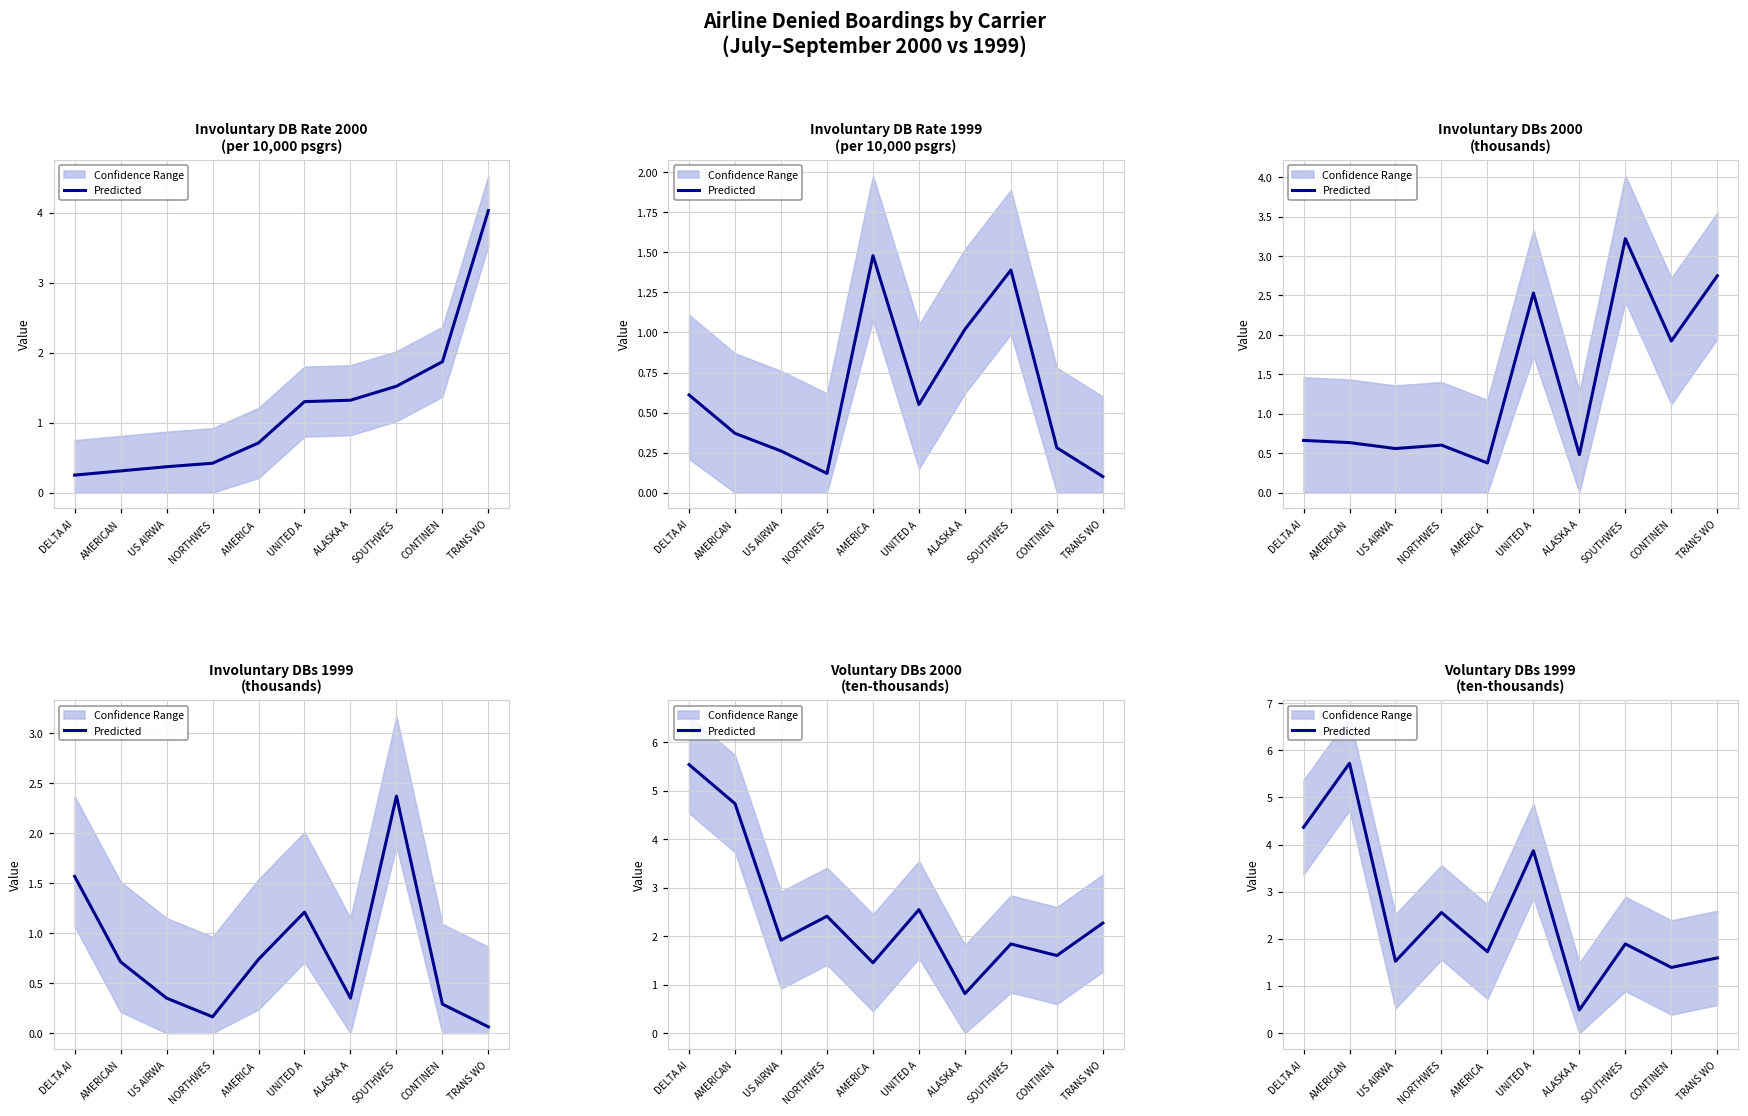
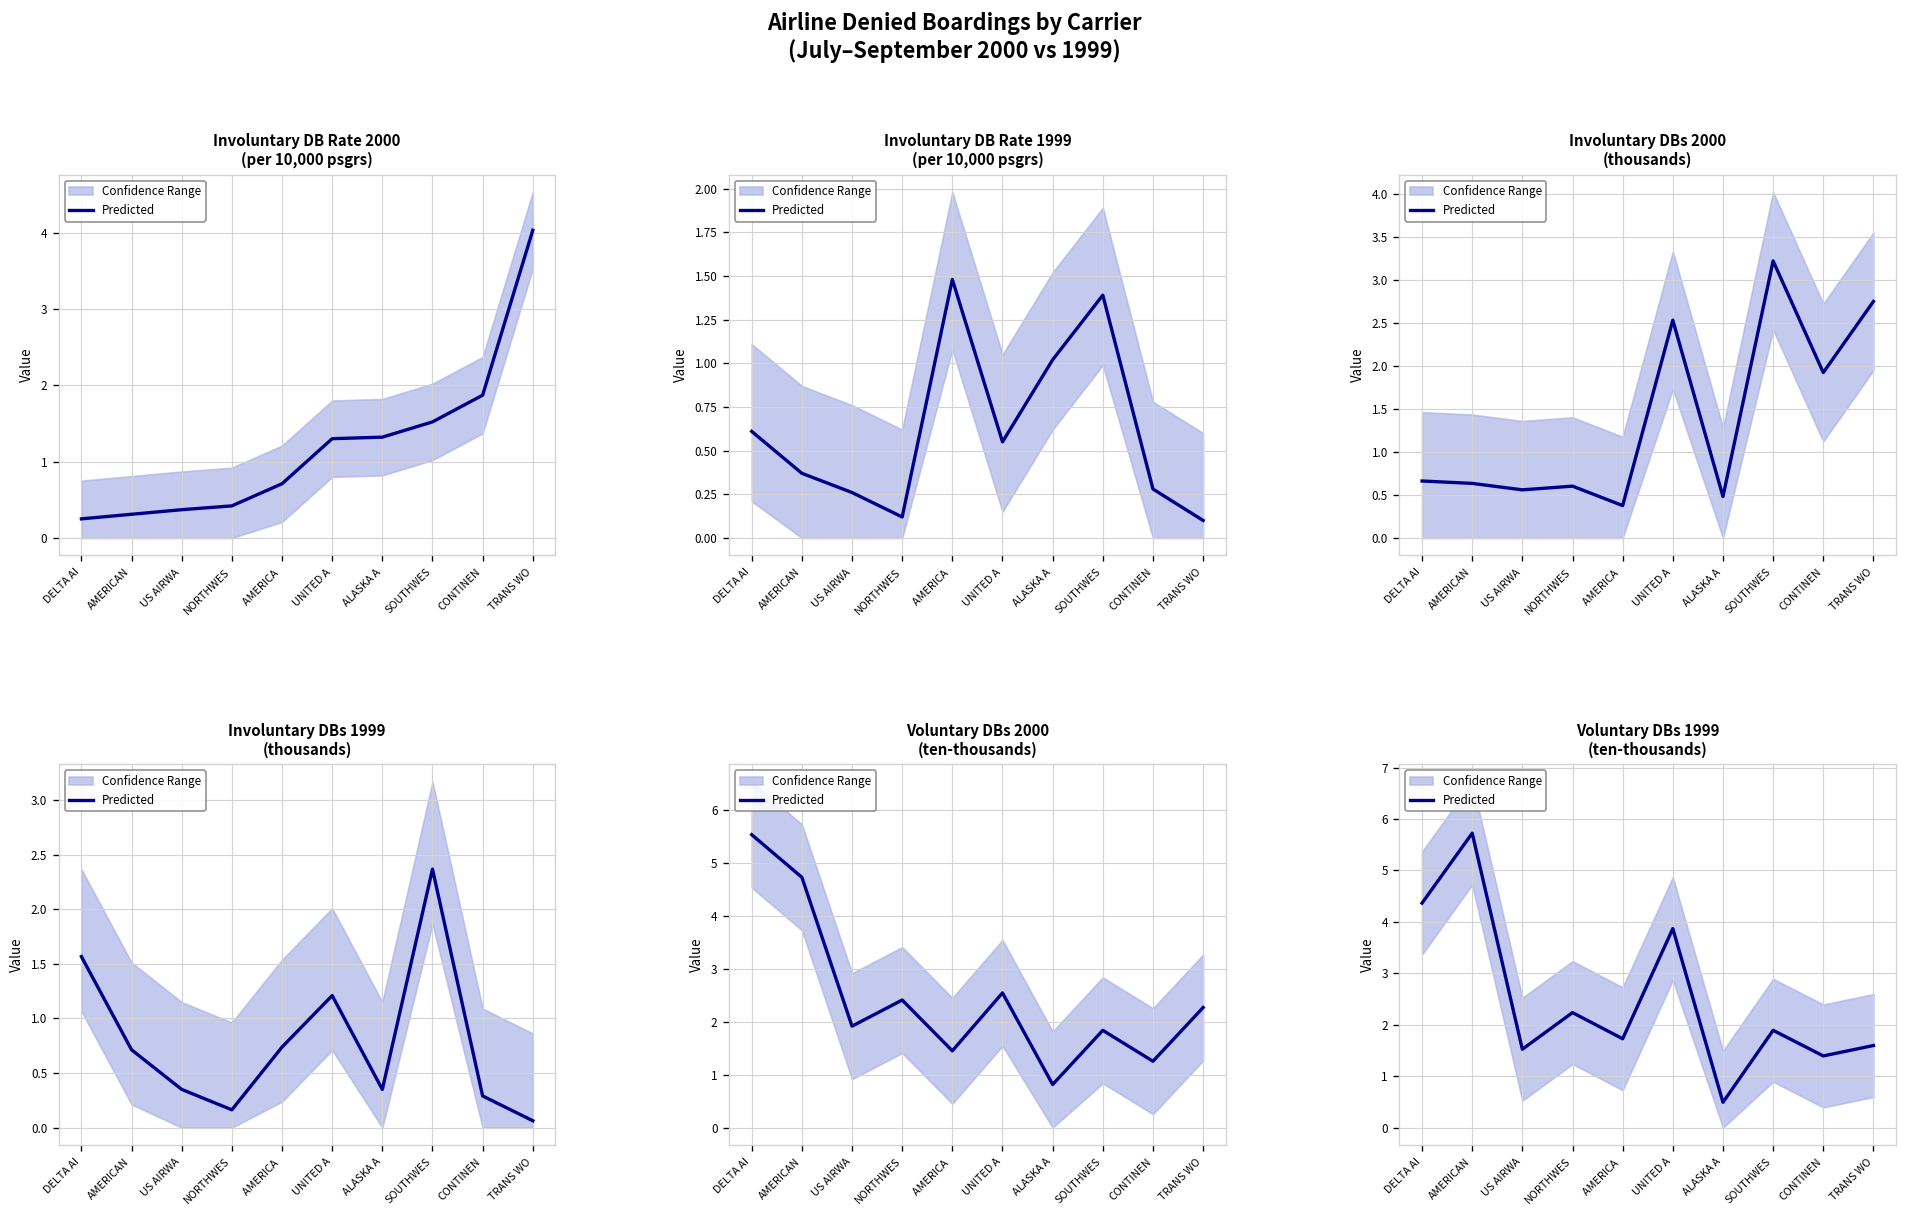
  {
    "Involuntary DB Rate 2000 (per 10,000 psgrs)": {
      "Predicted": {
        "DELTA AI": 0.3,
        "AMERICAN": 0.3,
        "US AIRWA": 0.4,
        "NORTHWES": 0.4,
        "AMERICA": 0.7,
        "UNITED A": 1.3,
        "ALASKA A": 1.3,
        "SOUTHWES": 1.5,
        "CONTINEN": 1.9,
        "TRANS WO": 4.0
      },
      "Confidence Range": {
        "DELTA AI": 0.8,
        "AMERICAN": 0.8,
        "US AIRWA": 0.9,
        "NORTHWES": 0.9
      }
    },
    "Involuntary DB Rate 1999 (per 10,000 psgrs)": {
      "Predicted": {
        "DELTA AI": 0.61,
        "AMERICAN": 0.37,
        "US AIRWA": 0.26,
        "NORTHWES": 0.12,
        "AMERICA": 1.48,
        "UNITED A": 0.55,
        "ALASKA A": 1.02,
        "SOUTHWES": 1.39,
        "CONTINEN": 0.28,
        "TRANS WO": 0.10
      },
      "Confidence Range": {
        "AMERICAN": 0.87,
        "US AIRWA": 0.76,
        "NORTHWES": 0.62,
        "CONTINEN": 0.78,
        "TRANS WO": 0.60
      }
    },
    "Involuntary DBs 2000 (thousands)": {
      "Predicted": {
        "DELTA AI": 0.7,
        "AMERICAN": 0.6,
        "US AIRWA": 0.6,
        "NORTHWES": 0.6,
        "AMERICA": 0.4,
        "UNITED A": 2.5,
        "ALASKA A": 0.5,
        "SOUTHWES": 3.2,
        "CONTINEN": 1.9,
        "TRANS WO": 2.7
      },
      "Confidence Range": {
        "DELTA AI": 1.5,
        "AMERICAN": 1.4,
        "US AIRWA": 1.4,
        "NORTHWES": 1.4,
        "AMERICA": 1.2,
        "ALASKA A": 1.3
      }
    },
    "Involuntary DBs 1999 (thousands)": {
      "Predicted": {
        "DELTA AI": 1.6,
        "AMERICAN": 0.7,
        "US AIRWA": 0.4,
        "NORTHWES": 0.2,
        "AMERICA": 0.7,
        "UNITED A": 1.2,
        "ALASKA A": 0.4,
        "SOUTHWES": 2.4,
        "CONTINEN": 0.3,
        "TRANS WO": 0.1
      },
      "Confidence Range": {
        "US AIRWA": 1.2,
        "NORTHWES": 1.0,
        "ALASKA A": 1.2,
        "CONTINEN": 1.1,
        "TRANS WO": 0.9
      }
    },
    "Voluntary DBs 2000 (ten-thousands)": {
      "Predicted": {
        "DELTA AI": 5.5,
        "AMERICAN": 4.7,
        "US AIRWA": 1.9,
        "NORTHWES": 2.4,
        "AMERICA": 1.5,
        "UNITED A": 2.5,
        "ALASKA A": 0.8,
        "SOUTHWES": 1.8,
-       "CONTINEN": 1.6,
+       "CONTINEN": 1.3,
        "TRANS WO": 2.3
      },
      "Confidence Range": {
        "ALASKA A": 1.8
      }
    },
    "Voluntary DBs 1999 (ten-thousands)": {
      "Predicted": {
        "DELTA AI": 4.4,
        "AMERICAN": 5.7,
        "US AIRWA": 1.5,
-       "NORTHWES": 2.6,
+       "NORTHWES": 2.2,
        "AMERICA": 1.7,
        "UNITED A": 3.9,
        "ALASKA A": 0.5,
        "SOUTHWES": 1.9,
        "CONTINEN": 1.4,
        "TRANS WO": 1.6
      },
      "Confidence Range": {
        "ALASKA A": 1.5
      }
    }
  }
